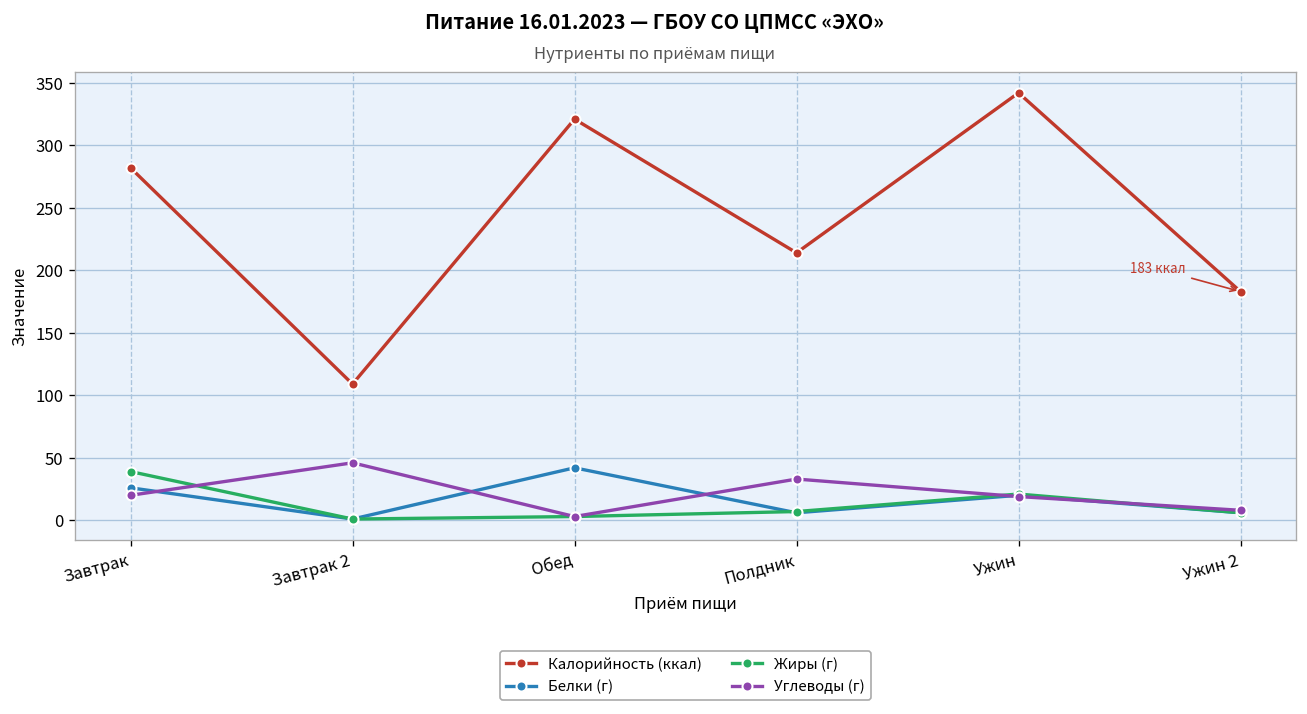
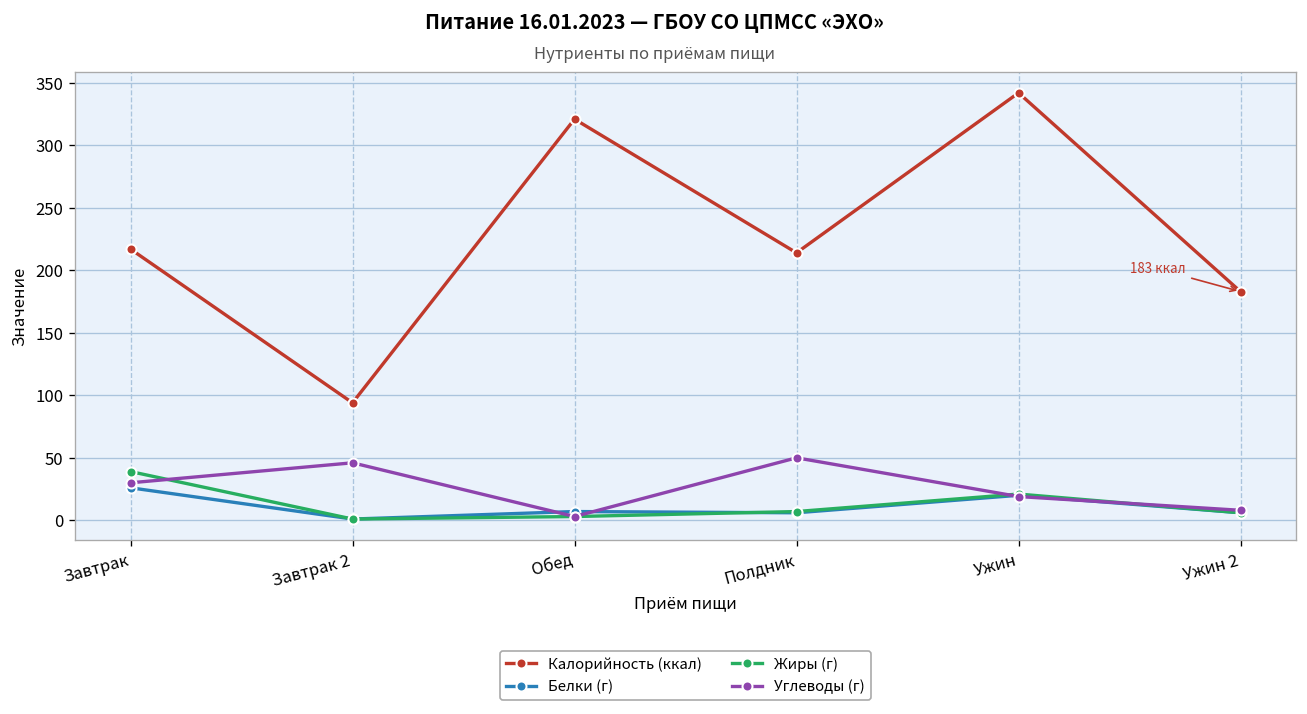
  {
    "Калорийность (ккал)": {
-     "Завтрак": 282,
-     "Завтрак 2": 109,
+     "Завтрак": 217,
+     "Завтрак 2": 94,
      "Обед": 321,
      "Полдник": 214,
      "Ужин": 342
    },
    "Белки (г)": {
      "Завтрак": 26,
-     "Обед": 42
+     "Обед": 7
    },
    "Жиры (г)": {
      "Завтрак": 39
    },
    "Углеводы (г)": {
-     "Завтрак": 20,
+     "Завтрак": 30,
      "Завтрак 2": 46,
-     "Полдник": 33
+     "Полдник": 50
    }
  }
